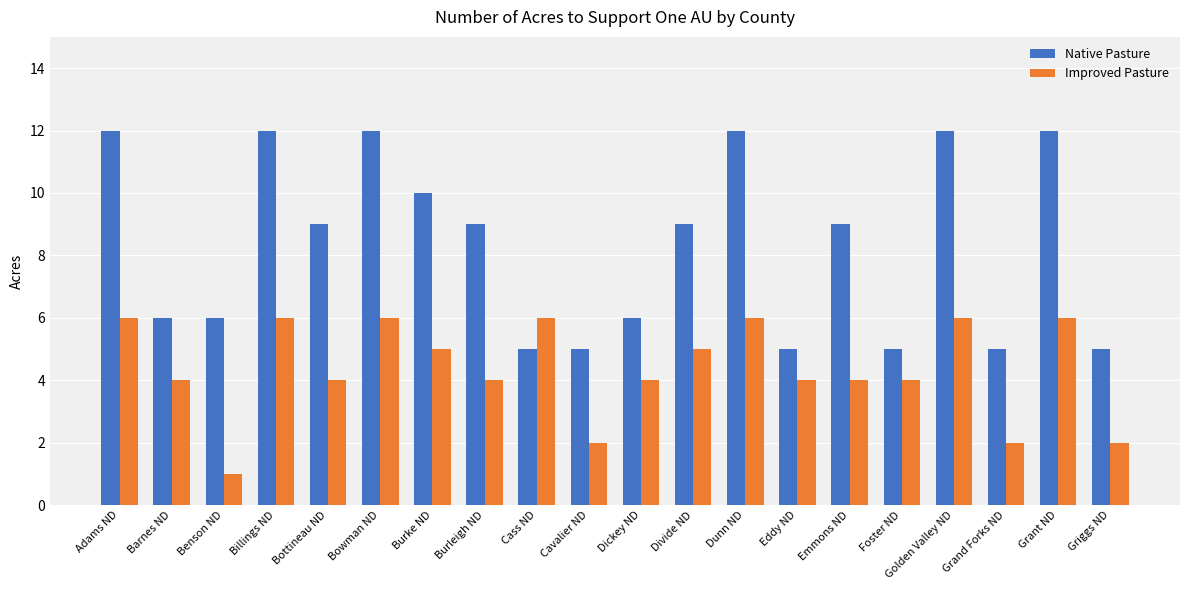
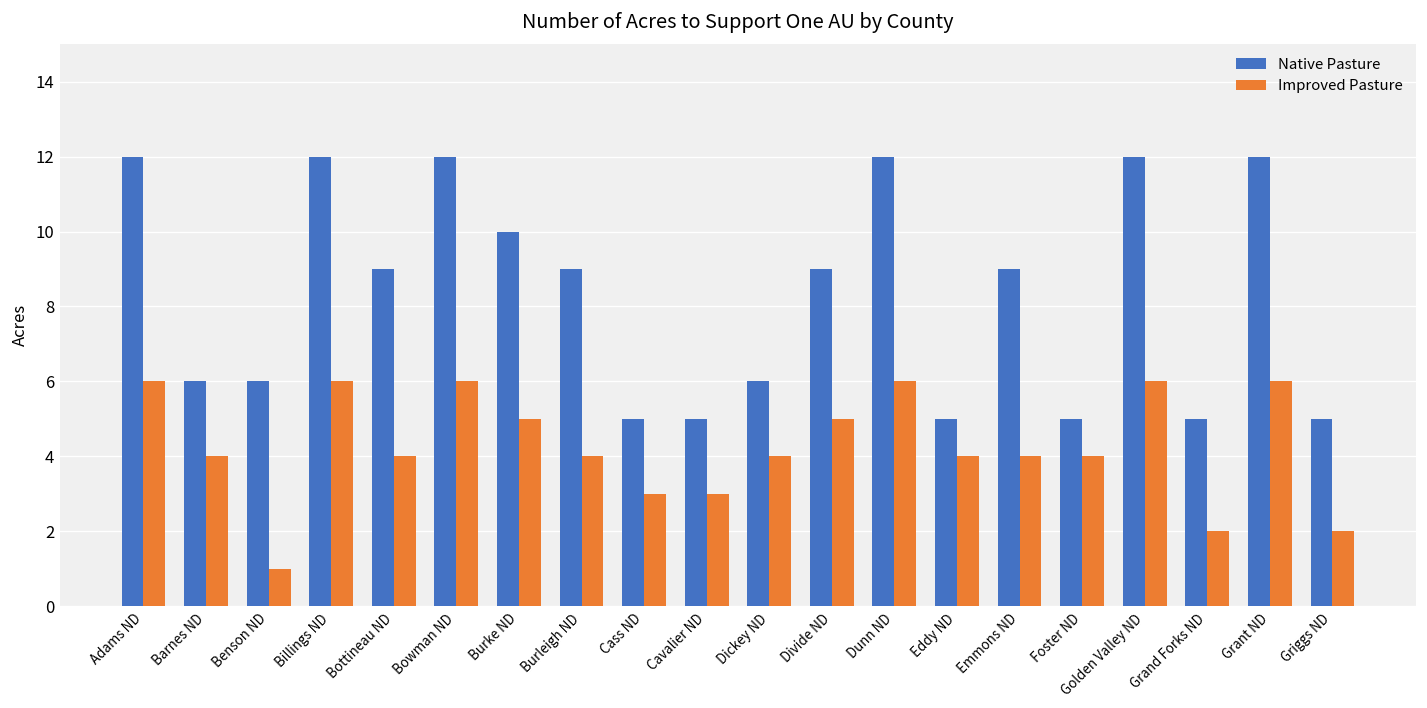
  {
    "Native Pasture": {
      "Adams ND": 12,
      "Barnes ND": 6,
      "Benson ND": 6,
      "Billings ND": 12,
      "Bottineau ND": 9,
      "Bowman ND": 12,
      "Burke ND": 10,
      "Burleigh ND": 9,
      "Cass ND": 5,
      "Cavalier ND": 5,
      "Dickey ND": 6,
      "Divide ND": 9,
      "Dunn ND": 12,
      "Eddy ND": 5,
      "Emmons ND": 9,
      "Foster ND": 5,
      "Golden Valley ND": 12,
      "Grand Forks ND": 5,
      "Grant ND": 12,
      "Griggs ND": 5
    },
    "Improved Pasture": {
      "Adams ND": 6,
      "Barnes ND": 4,
      "Benson ND": 1,
      "Billings ND": 6,
      "Bottineau ND": 4,
      "Bowman ND": 6,
      "Burke ND": 5,
      "Burleigh ND": 4,
-     "Cass ND": 6,
-     "Cavalier ND": 2,
+     "Cass ND": 3,
+     "Cavalier ND": 3,
      "Dickey ND": 4,
      "Divide ND": 5,
      "Dunn ND": 6,
      "Eddy ND": 4,
      "Emmons ND": 4,
      "Foster ND": 4,
      "Golden Valley ND": 6,
      "Grand Forks ND": 2,
      "Grant ND": 6,
      "Griggs ND": 2
    }
  }
